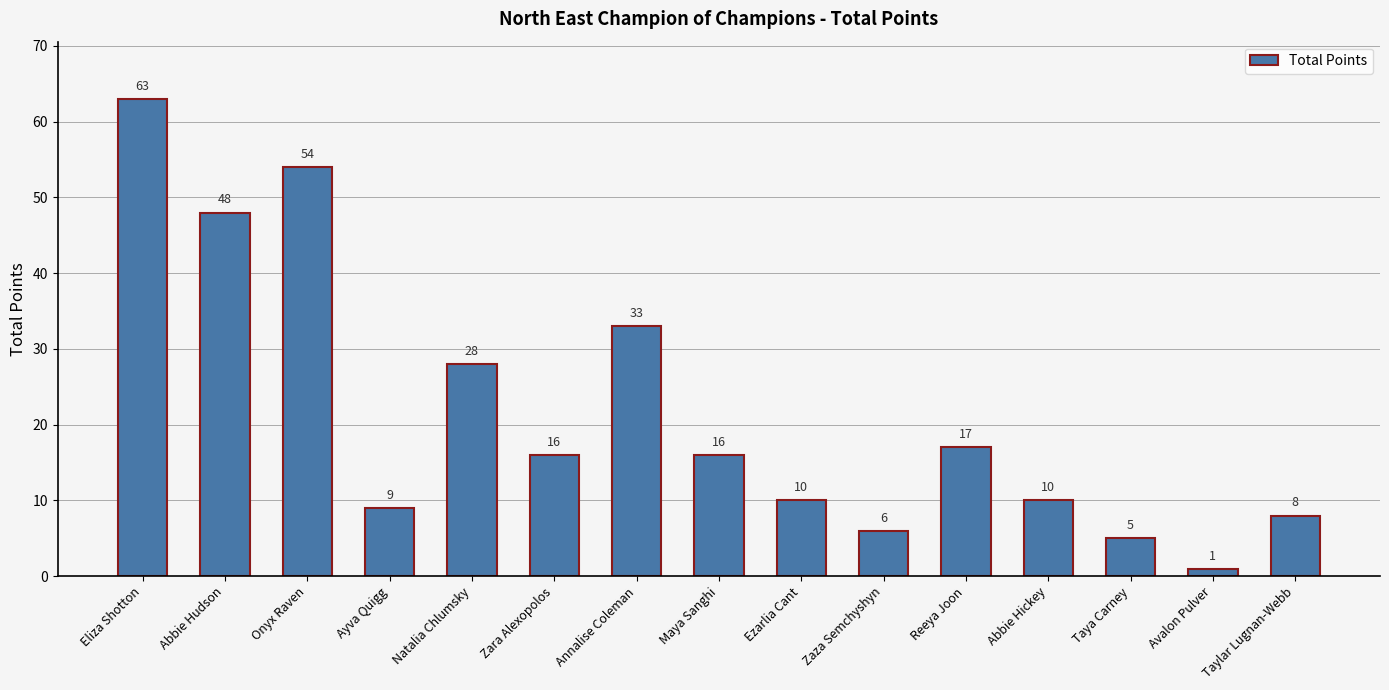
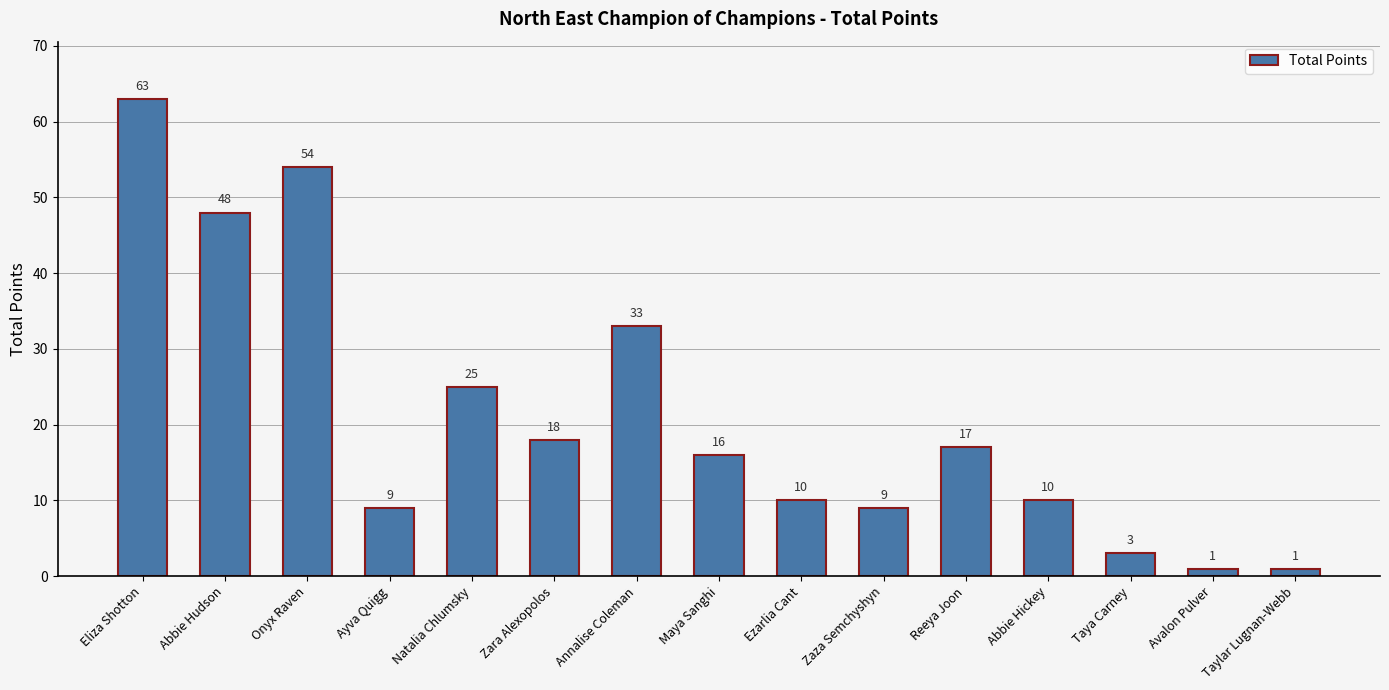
  {
    "Eliza Shotton": 63,
    "Abbie Hudson": 48,
    "Onyx Raven": 54,
    "Ayva Quigg": 9,
-   "Natalia Chlumsky": 28,
-   "Zara Alexopolos": 16,
+   "Natalia Chlumsky": 25,
+   "Zara Alexopolos": 18,
    "Annalise Coleman": 33,
    "Maya Sanghi": 16,
    "Ezarlia Cant": 10,
-   "Zaza Semchyshyn": 6,
+   "Zaza Semchyshyn": 9,
    "Reeya Joon": 17,
    "Abbie Hickey": 10,
-   "Taya Carney": 5,
+   "Taya Carney": 3,
    "Avalon Pulver": 1,
-   "Taylar Lugnan-Webb": 8
+   "Taylar Lugnan-Webb": 1
  }
